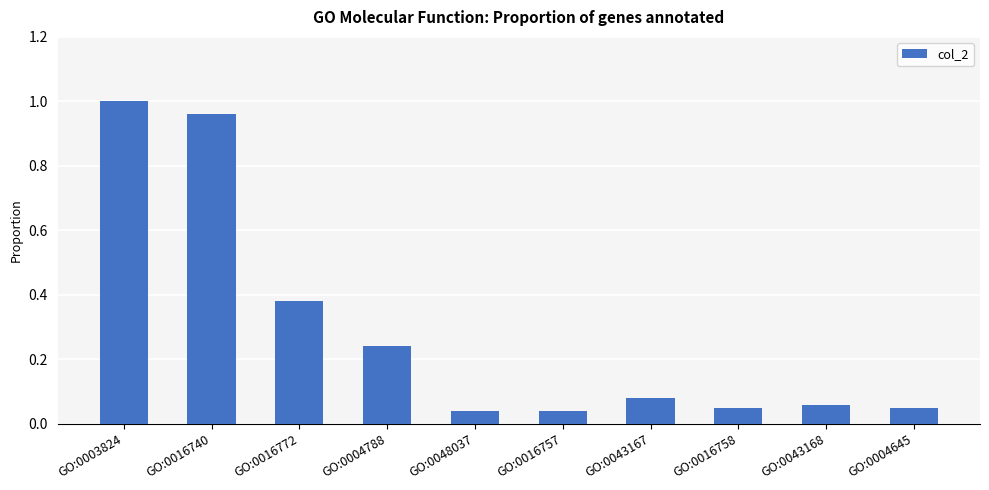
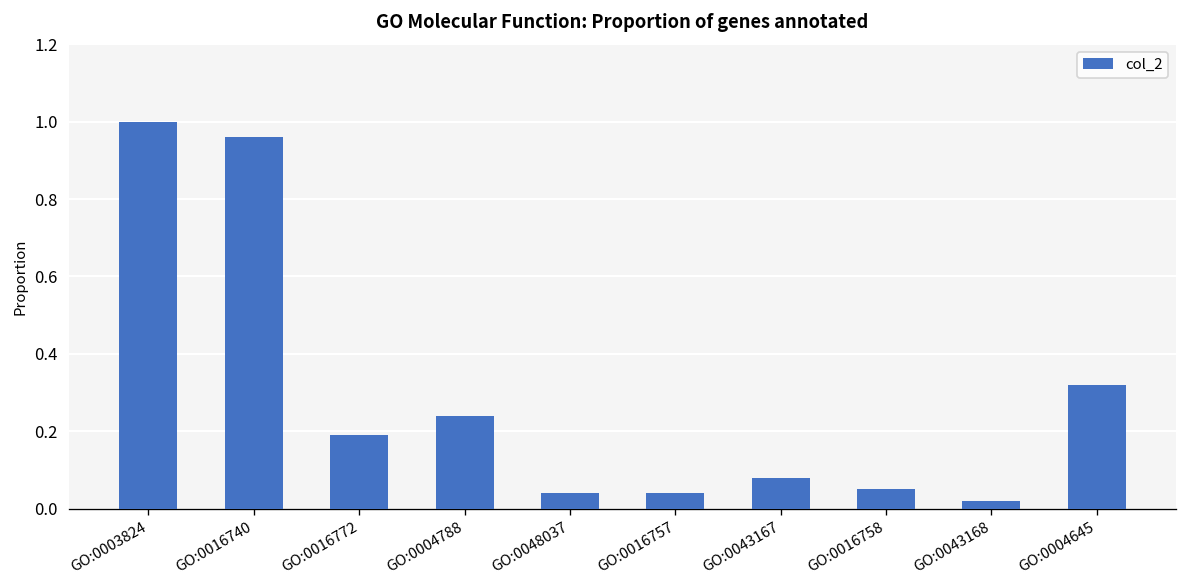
  {
    "GO:0003824": 1.00,
    "GO:0016740": 0.96,
-   "GO:0016772": 0.38,
+   "GO:0016772": 0.19,
    "GO:0004788": 0.24,
    "GO:0048037": 0.04,
    "GO:0016757": 0.04,
    "GO:0043167": 0.08,
    "GO:0016758": 0.05,
-   "GO:0043168": 0.06,
-   "GO:0004645": 0.05
+   "GO:0043168": 0.02,
+   "GO:0004645": 0.32
  }
